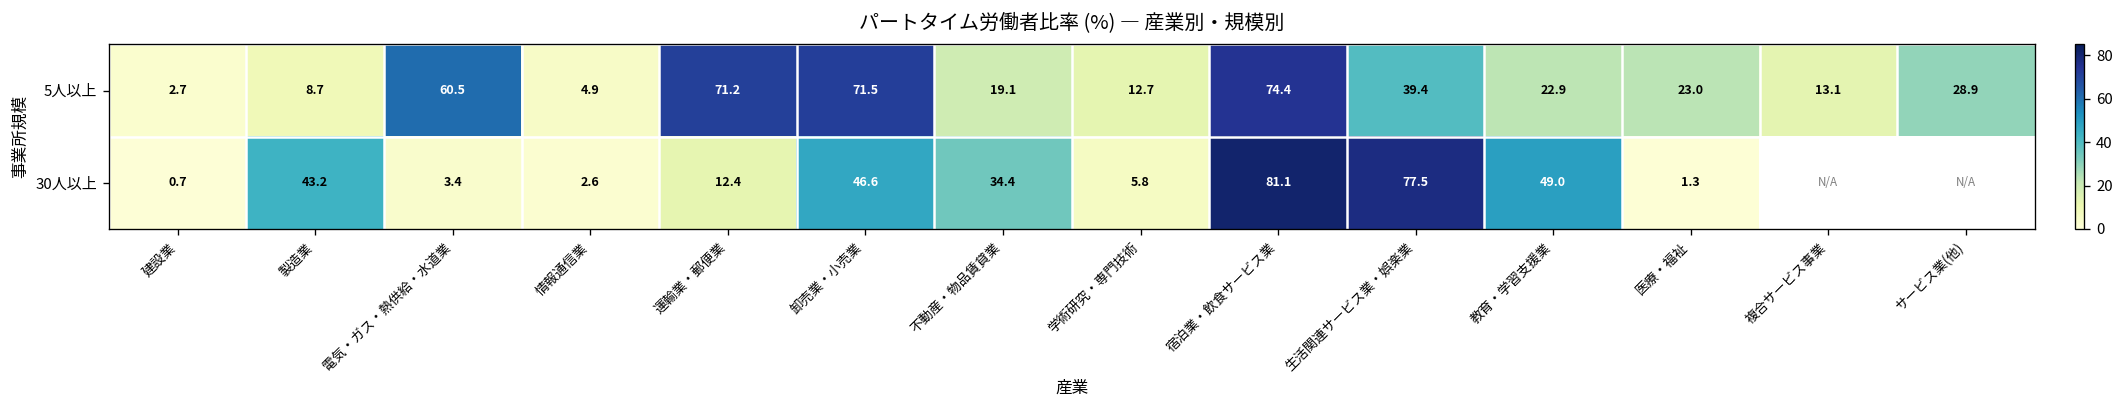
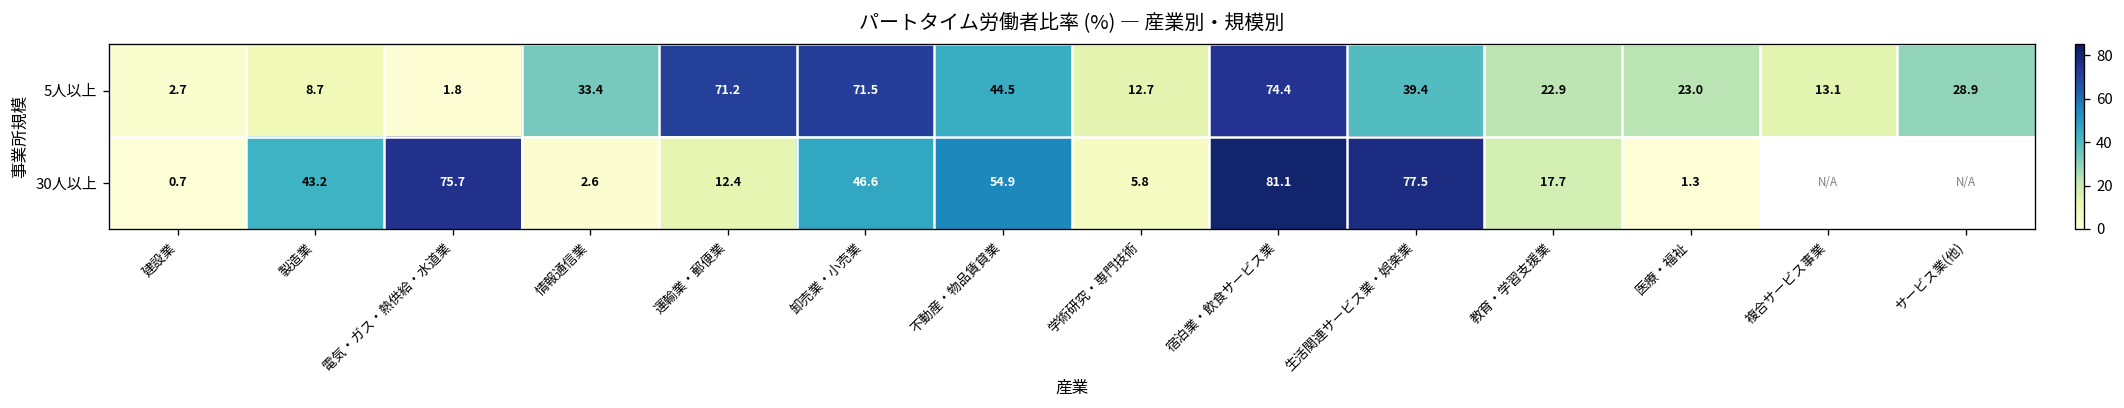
  {
    "5人以上": {
      "建設業": 2.7,
      "製造業": 8.7,
-     "電気・ガス・熱供給・水道業": 60.5,
-     "情報通信業": 4.9,
+     "電気・ガス・熱供給・水道業": 1.8,
+     "情報通信業": 33.4,
      "運輸業・郵便業": 71.2,
      "卸売業・小売業": 71.5,
-     "不動産・物品賃貸業": 19.1,
+     "不動産・物品賃貸業": 44.5,
      "学術研究・専門技術": 12.7,
      "宿泊業・飲食サービス業": 74.4,
      "生活関連サービス業・娯楽業": 39.4,
      "教育・学習支援業": 22.9,
      "医療・福祉": 23.0,
      "複合サービス事業": 13.1,
      "サービス業(他)": 28.9
    },
    "30人以上": {
      "建設業": 0.7,
      "製造業": 43.2,
-     "電気・ガス・熱供給・水道業": 3.4,
+     "電気・ガス・熱供給・水道業": 75.7,
      "情報通信業": 2.6,
      "運輸業・郵便業": 12.4,
      "卸売業・小売業": 46.6,
-     "不動産・物品賃貸業": 34.4,
+     "不動産・物品賃貸業": 54.9,
      "学術研究・専門技術": 5.8,
      "宿泊業・飲食サービス業": 81.1,
      "生活関連サービス業・娯楽業": 77.5,
-     "教育・学習支援業": 49.0,
+     "教育・学習支援業": 17.7,
      "医療・福祉": 1.3
    }
  }
